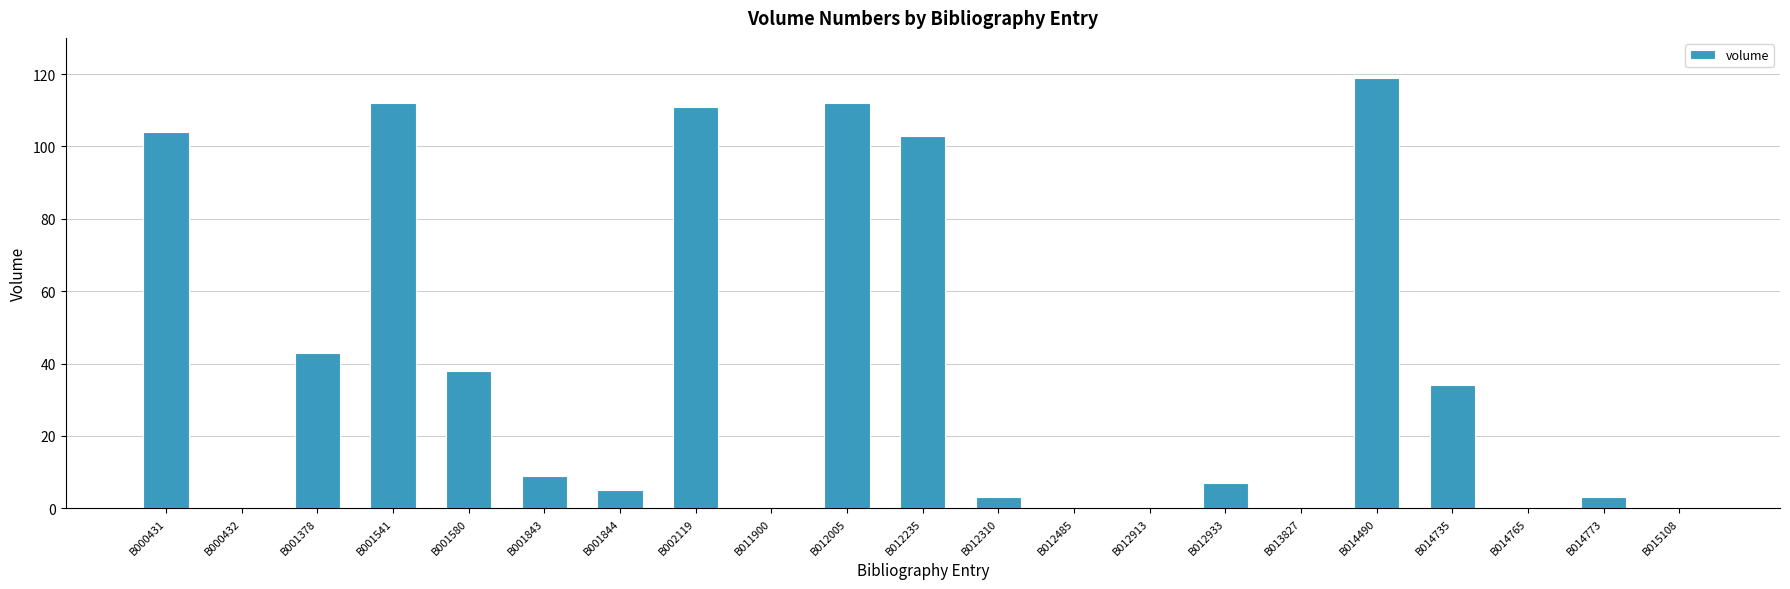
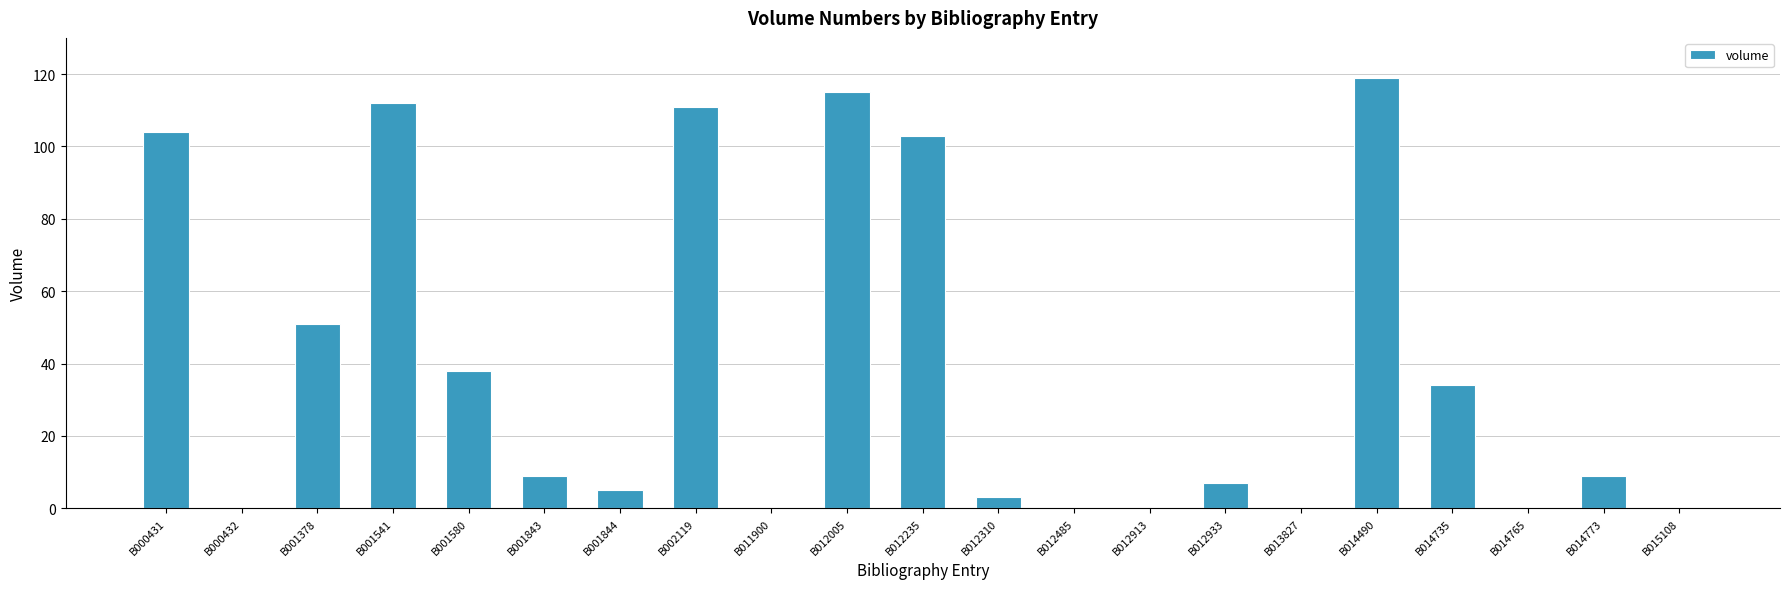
  {
    "B000431": 104,
    "B000432": 0,
-   "B001378": 43,
+   "B001378": 51,
    "B001541": 112,
    "B001580": 38,
    "B001843": 9,
    "B001844": 5,
    "B002119": 111,
    "B011900": 0,
-   "B012005": 112,
+   "B012005": 115,
    "B012235": 103,
    "B012310": 3,
    "B012485": 0,
    "B012913": 0,
    "B012933": 7,
    "B013827": 0,
    "B014490": 119,
    "B014735": 34,
    "B014765": 0,
-   "B014773": 3,
+   "B014773": 9,
    "B015108": 0
  }
